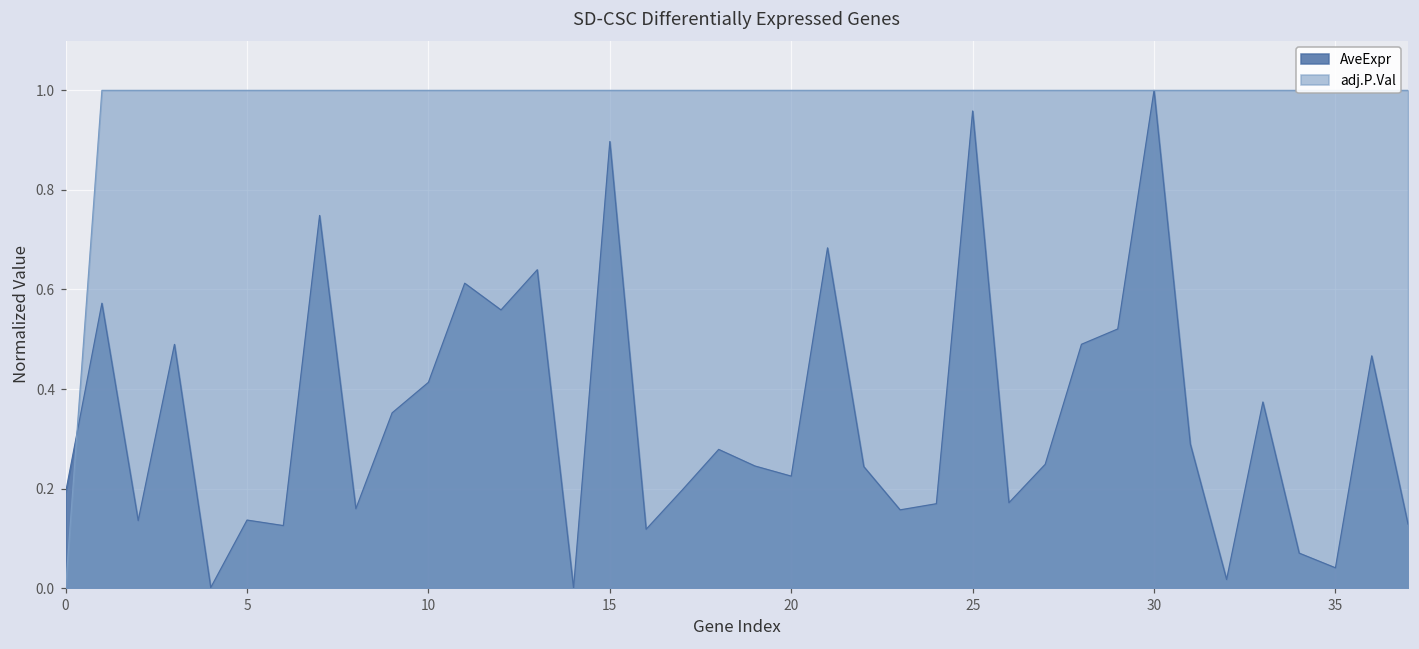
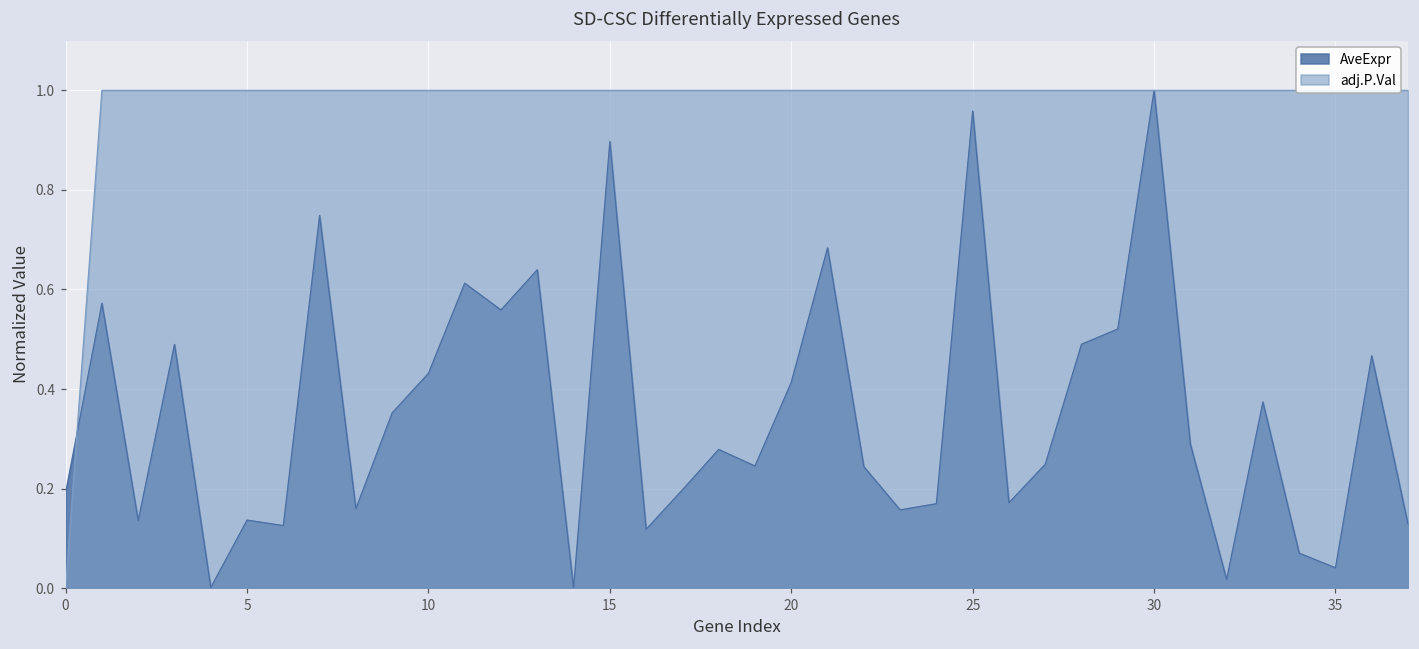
  {
    "AveExpr": {
      "0": 0.19,
      "5": 0.14,
-     "10": 0.41,
+     "10": 0.43,
      "15": 0.90,
-     "20": 0.23,
+     "20": 0.41,
      "25": 0.96,
      "35": 0.04
    },
    "adj.P.Val": {
      "0": 0.00,
      "5": 1.00,
      "10": 1.00,
      "15": 1.00,
      "20": 1.00,
      "25": 1.00
    }
  }
